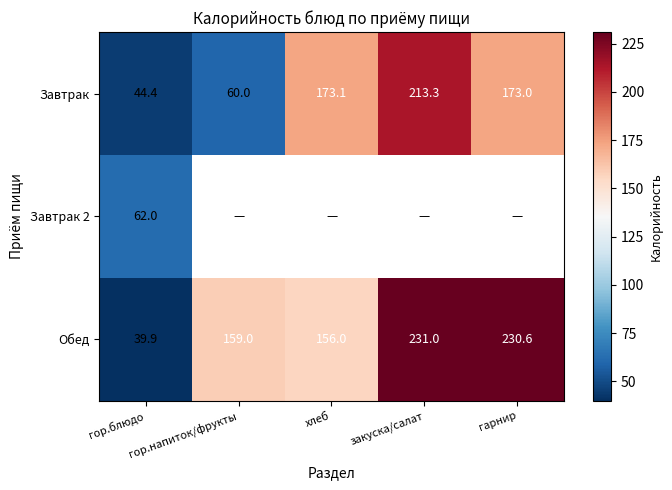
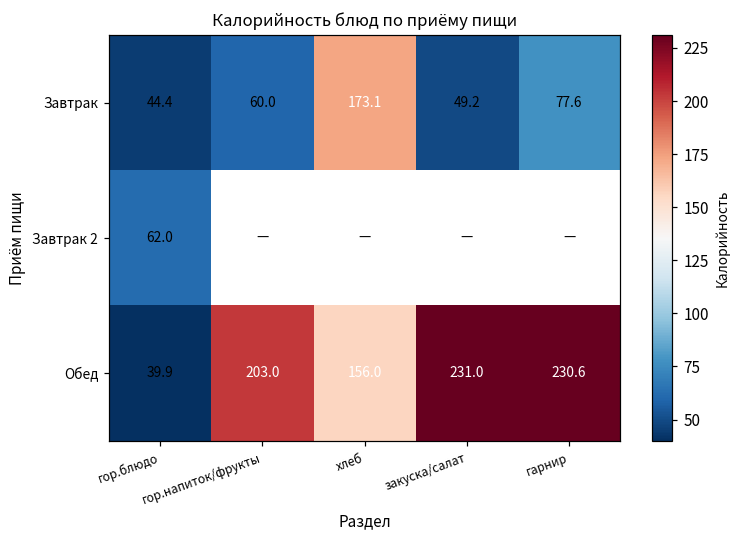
  {
    "Завтрак": {
      "гор.блюдо": 44.4,
      "гор.напиток/фрукты": 60.0,
      "хлеб": 173.1,
-     "закуска/салат": 213.3,
-     "гарнир": 173.0
+     "закуска/салат": 49.2,
+     "гарнир": 77.6
    },
    "Завтрак 2": {
      "гор.блюдо": 62.0
    },
    "Обед": {
      "гор.блюдо": 39.9,
-     "гор.напиток/фрукты": 159.0,
+     "гор.напиток/фрукты": 203.0,
      "хлеб": 156.0,
      "закуска/салат": 231.0,
      "гарнир": 230.6
    }
  }
